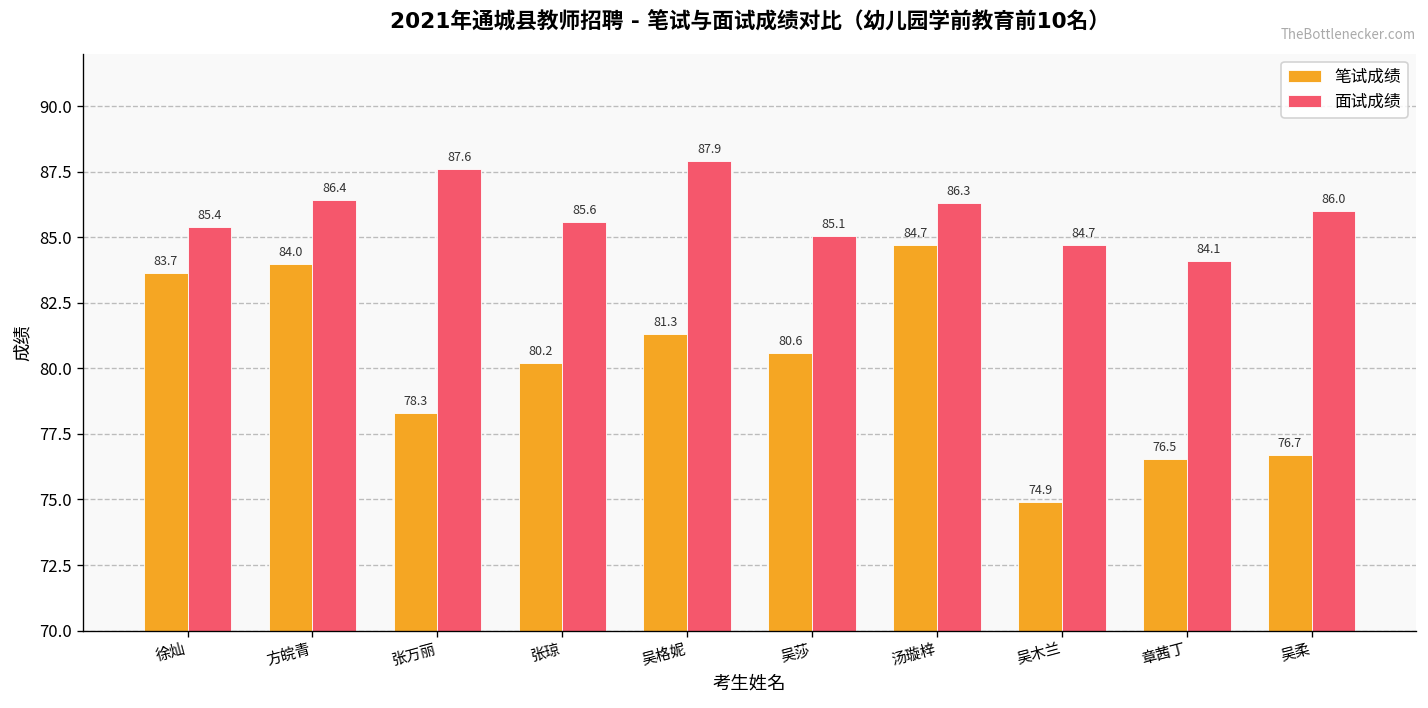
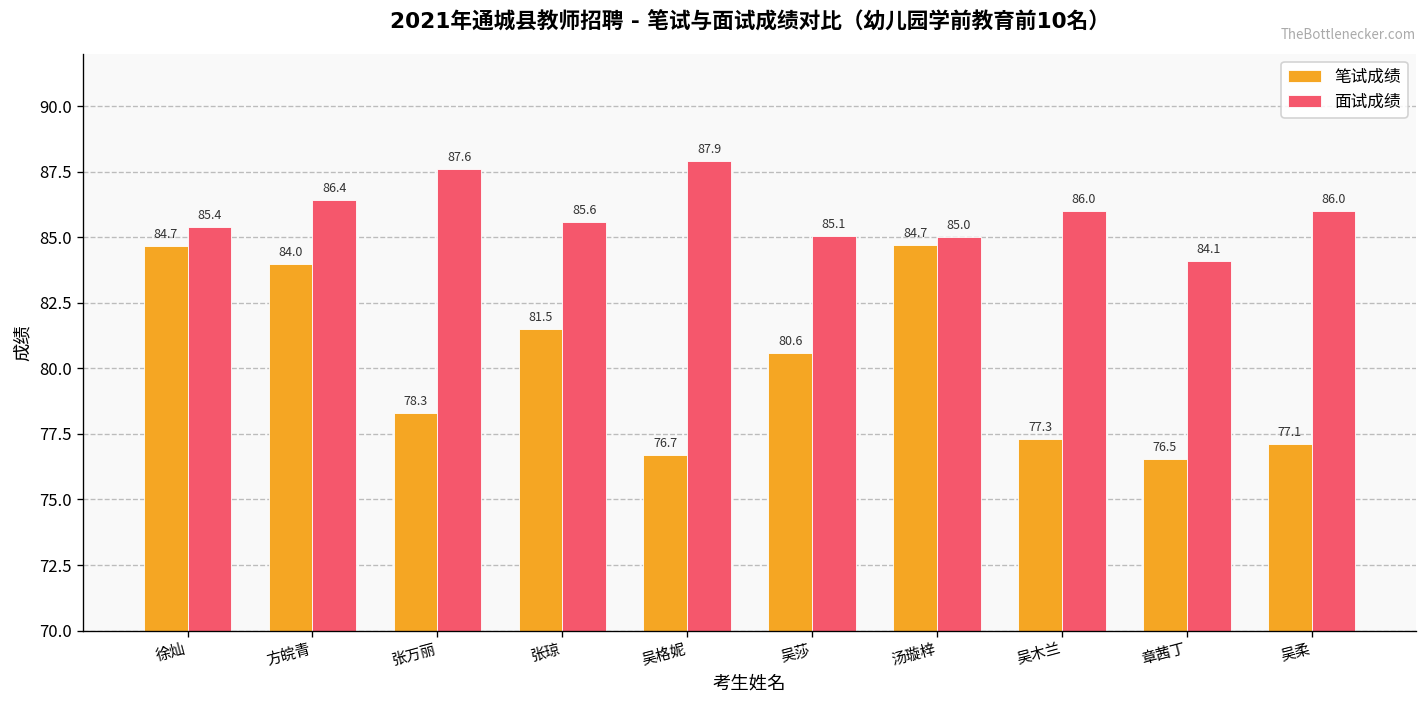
  {
    "笔试成绩": {
-     "徐灿": 83.7,
+     "徐灿": 84.7,
      "方皖青": 84.0,
      "张万丽": 78.3,
-     "张琼": 80.2,
-     "吴格妮": 81.3,
+     "张琼": 81.5,
+     "吴格妮": 76.7,
      "吴莎": 80.6,
      "汤璇梓": 84.7,
-     "吴木兰": 74.9,
+     "吴木兰": 77.3,
      "章茜丁": 76.5,
-     "吴柔": 76.7
+     "吴柔": 77.1
    },
    "面试成绩": {
      "徐灿": 85.4,
      "方皖青": 86.4,
      "张万丽": 87.6,
      "张琼": 85.6,
      "吴格妮": 87.9,
      "吴莎": 85.1,
-     "汤璇梓": 86.3,
-     "吴木兰": 84.7,
+     "汤璇梓": 85.0,
+     "吴木兰": 86.0,
      "章茜丁": 84.1,
      "吴柔": 86.0
    }
  }
